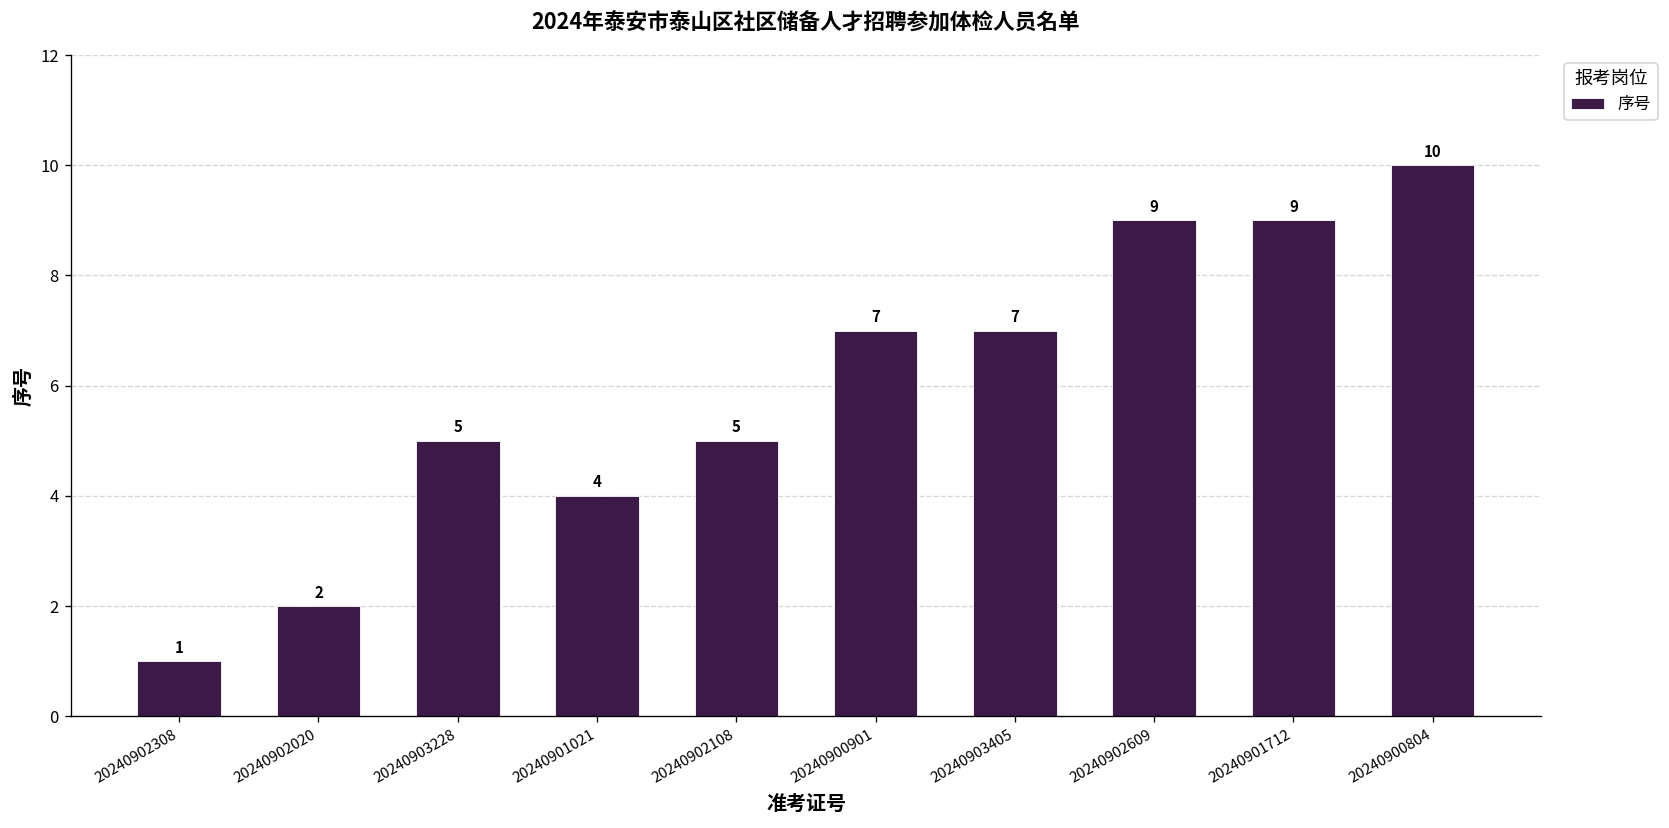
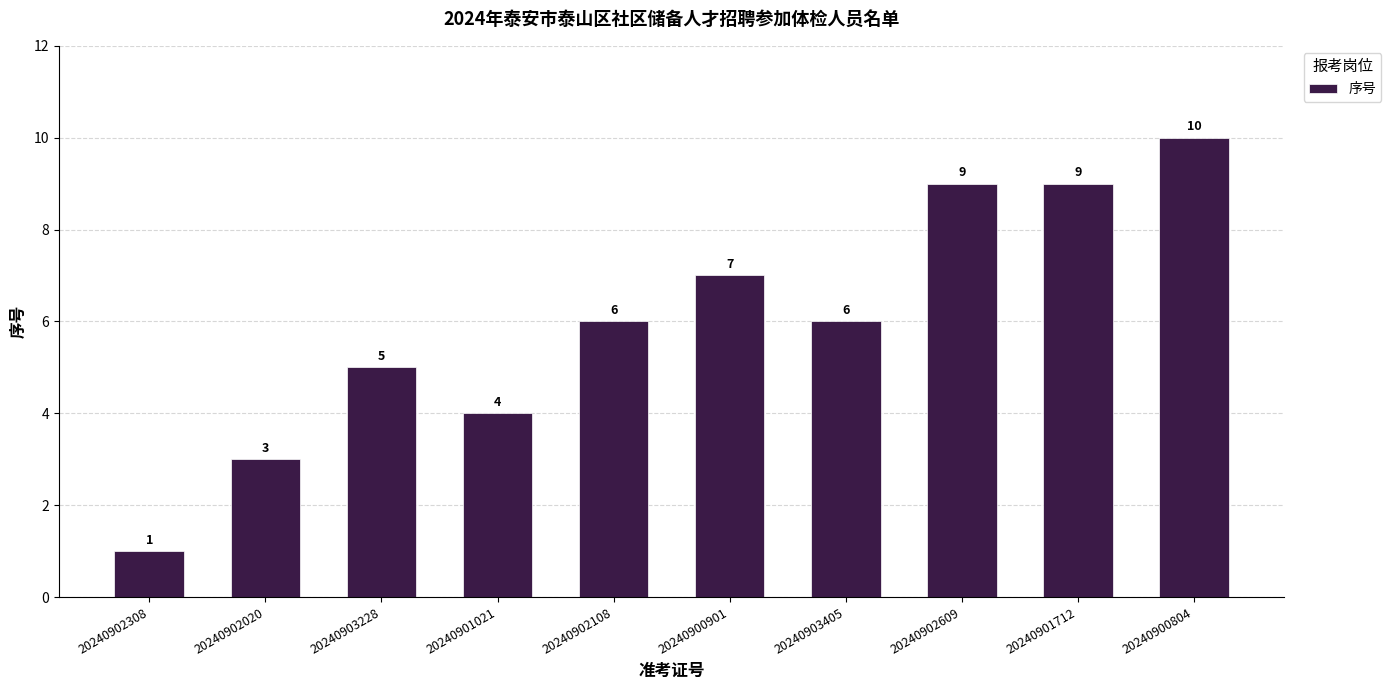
  {
    "20240902308": 1,
-   "20240902020": 2,
+   "20240902020": 3,
    "20240903228": 5,
    "20240901021": 4,
-   "20240902108": 5,
+   "20240902108": 6,
    "20240900901": 7,
-   "20240903405": 7,
+   "20240903405": 6,
    "20240902609": 9,
    "20240901712": 9,
    "20240900804": 10
  }
